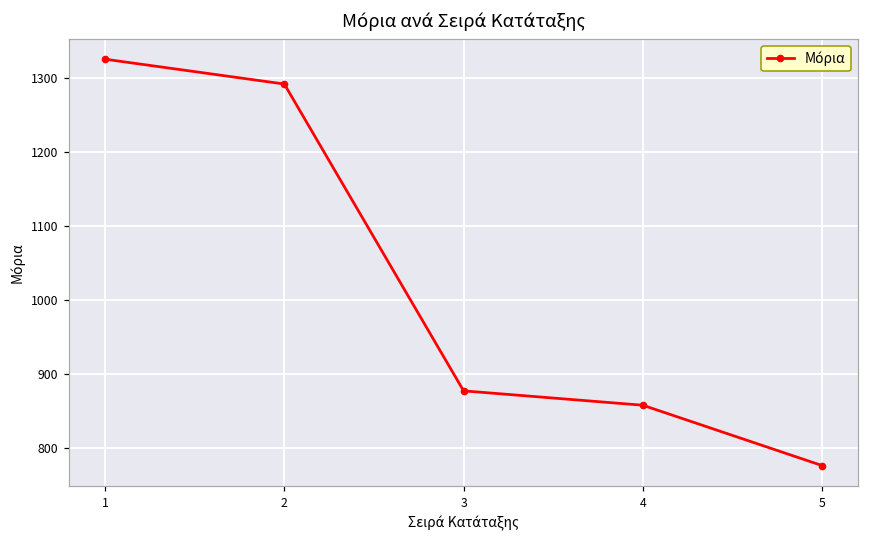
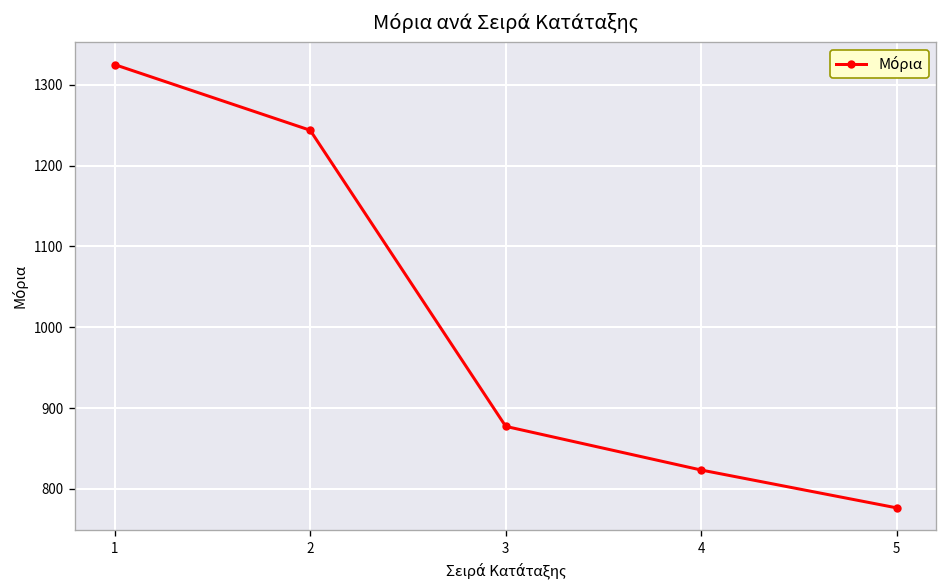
  {
    "1": 1320,
-   "2": 1290,
+   "2": 1240,
    "3": 880,
-   "4": 860,
+   "4": 820,
    "5": 780
  }
